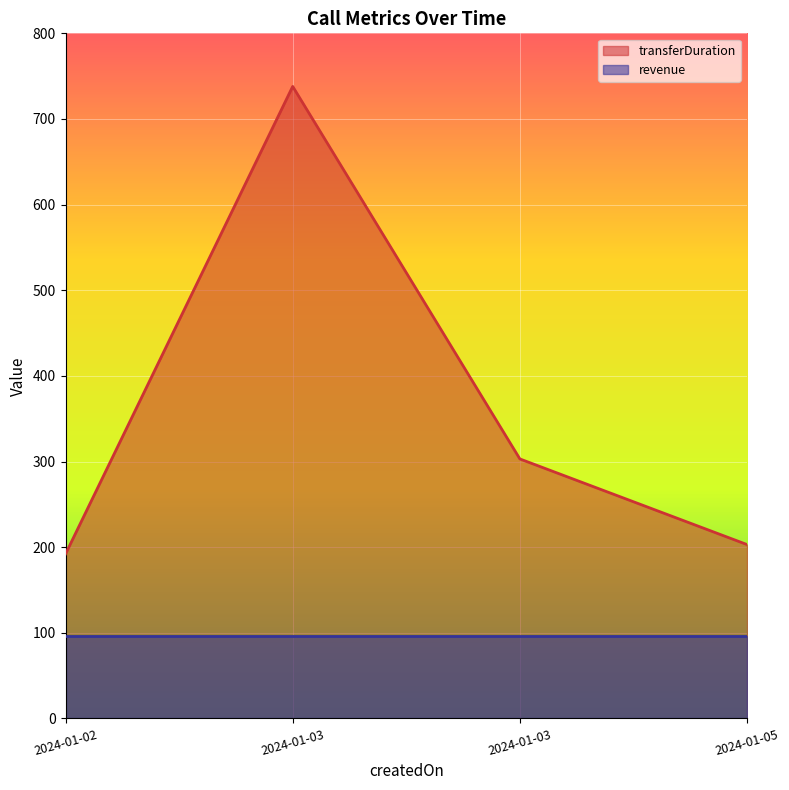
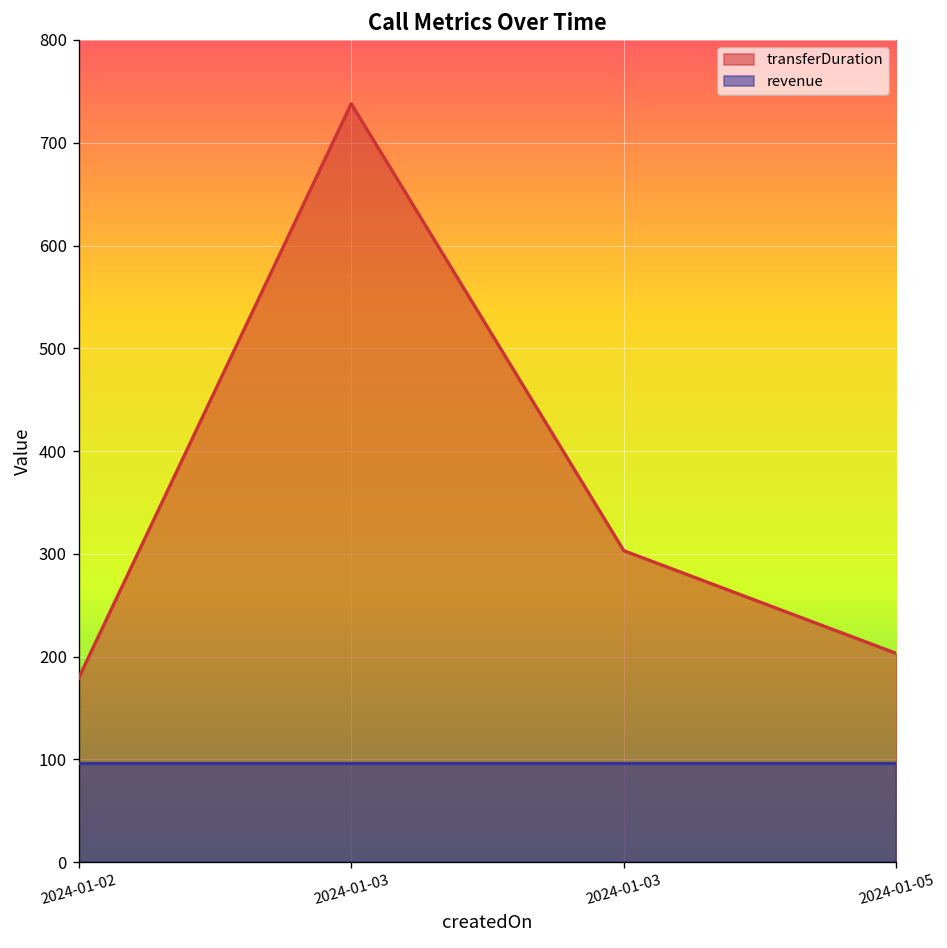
  {
    "transferDuration": {
-     "2024-01-02": 190,
+     "2024-01-02": 180,
      "2024-01-05": 200
    },
    "revenue": {
      "2024-01-02": 100,
      "2024-01-05": 100
    }
  }
